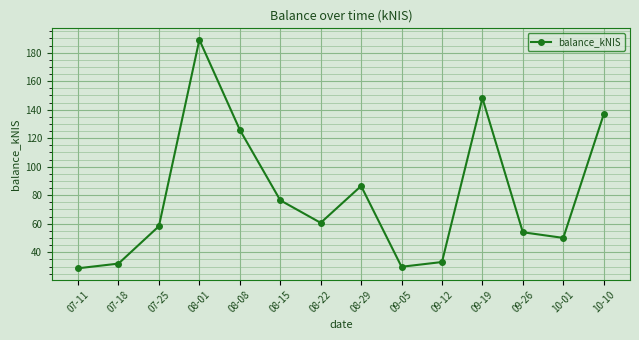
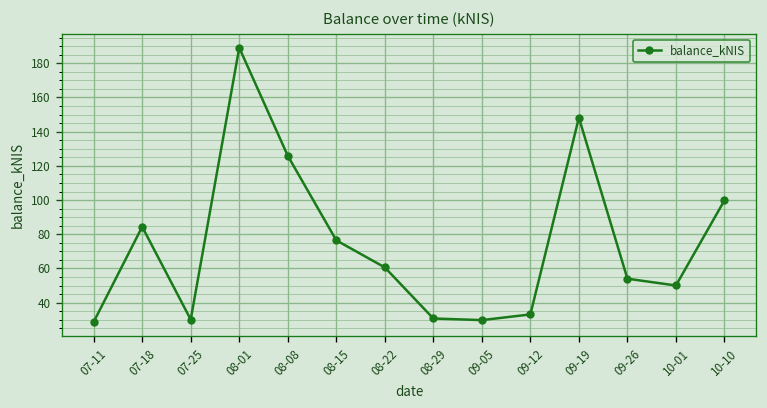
  {
    "07-11": 29,
-   "07-18": 32,
-   "07-25": 58,
+   "07-18": 84,
+   "07-25": 30,
    "08-01": 189,
    "08-08": 126,
    "08-15": 76,
    "08-22": 61,
-   "08-29": 86,
+   "08-29": 31,
    "09-05": 30,
    "09-12": 33,
    "09-19": 148,
    "09-26": 54,
    "10-01": 50,
-   "10-10": 137
+   "10-10": 100
  }
